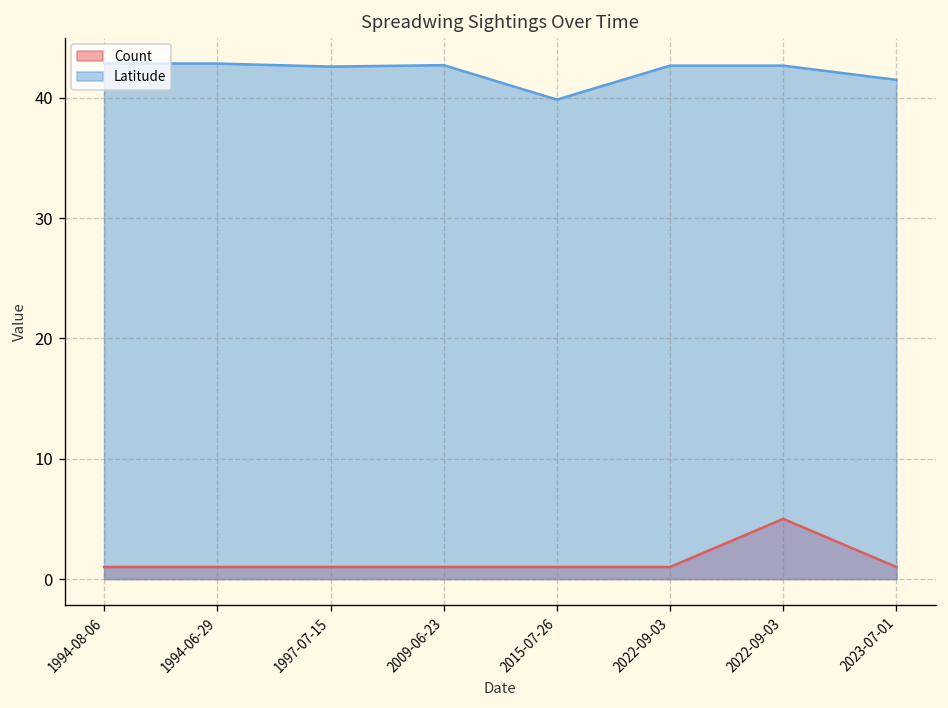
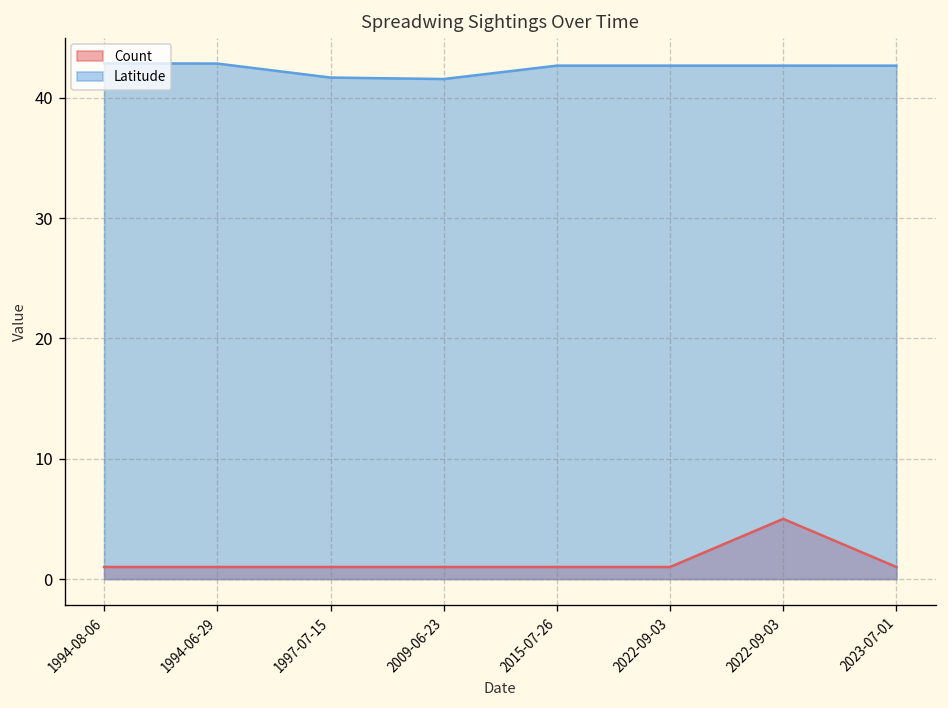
  {
    "Count": {
      "1994-08-06": 1.0,
      "1994-06-29": 1.0,
      "1997-07-15": 1.0,
      "2009-06-23": 1.0,
      "2015-07-26": 1.0,
      "2023-07-01": 1.0
    },
    "Latitude": {
      "1994-06-29": 42.9,
-     "1997-07-15": 42.6,
-     "2009-06-23": 42.7,
-     "2015-07-26": 39.9,
-     "2023-07-01": 41.5
+     "1997-07-15": 41.7,
+     "2009-06-23": 41.6,
+     "2015-07-26": 42.7,
+     "2023-07-01": 42.7
    }
  }
